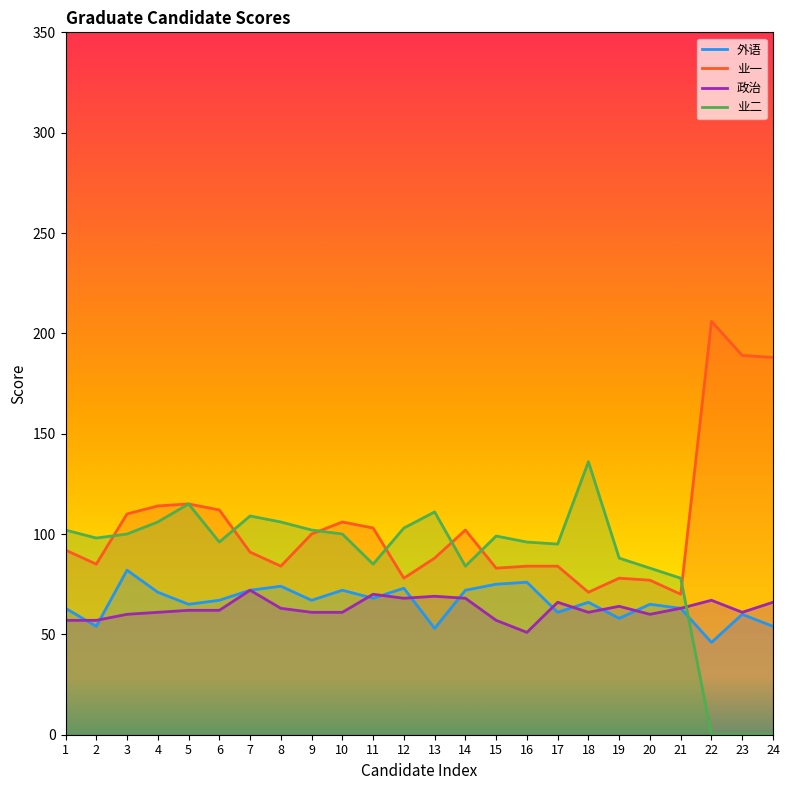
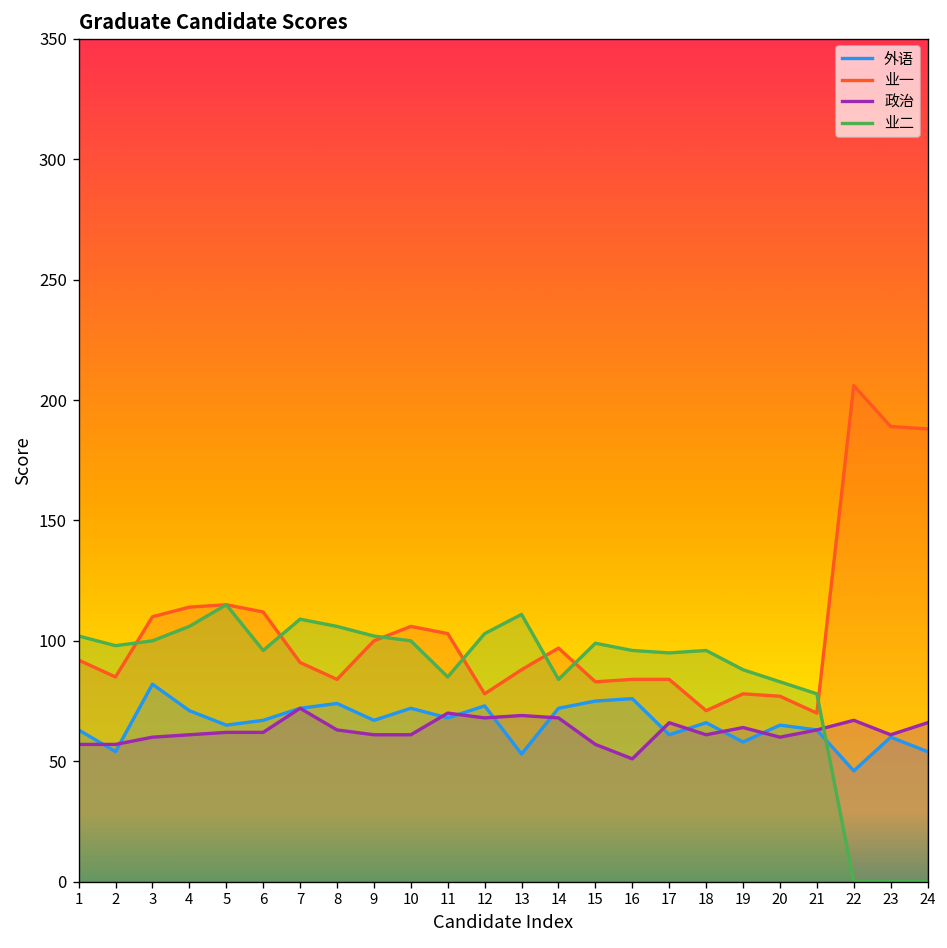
  {
    "外语": {
      "1": 63,
      "2": 54,
      "3": 82,
      "4": 71,
      "5": 65,
      "6": 67,
      "8": 74,
      "9": 67,
      "10": 72,
      "11": 68,
      "12": 73,
      "13": 53,
      "14": 72,
      "15": 75,
      "16": 76,
      "17": 61,
      "18": 66,
      "19": 58,
      "20": 65,
      "22": 46,
      "24": 54
    },
    "业一": {
      "1": 92,
      "2": 85,
      "3": 110,
      "4": 114,
      "6": 112,
      "7": 91,
      "8": 84,
      "9": 100,
      "10": 106,
      "11": 103,
      "12": 78,
      "13": 88,
-     "14": 102,
+     "14": 97,
      "15": 83,
      "16": 84,
      "17": 84,
      "18": 71,
      "19": 78,
      "20": 77,
      "21": 70,
      "22": 206,
      "23": 189,
      "24": 188
    },
    "政治": {
      "1": 57,
      "2": 57,
      "3": 60,
      "4": 61,
      "5": 62,
      "6": 62,
      "8": 63,
      "9": 61,
      "10": 61,
      "11": 70,
      "12": 68,
      "13": 69,
      "14": 68,
      "15": 57,
      "16": 51,
      "17": 66,
      "18": 61,
      "19": 64,
      "20": 60,
      "22": 67,
      "24": 66
    },
    "业二": {
      "1": 102,
      "2": 98,
      "3": 100,
      "4": 106,
      "6": 96,
      "7": 109,
      "8": 106,
      "9": 102,
      "10": 100,
      "11": 85,
      "12": 103,
      "13": 111,
      "14": 84,
      "15": 99,
      "16": 96,
      "17": 95,
-     "18": 136,
+     "18": 96,
      "19": 88,
      "20": 83,
      "21": 78,
      "22": 0,
      "23": 0,
      "24": 0
    }
  }
